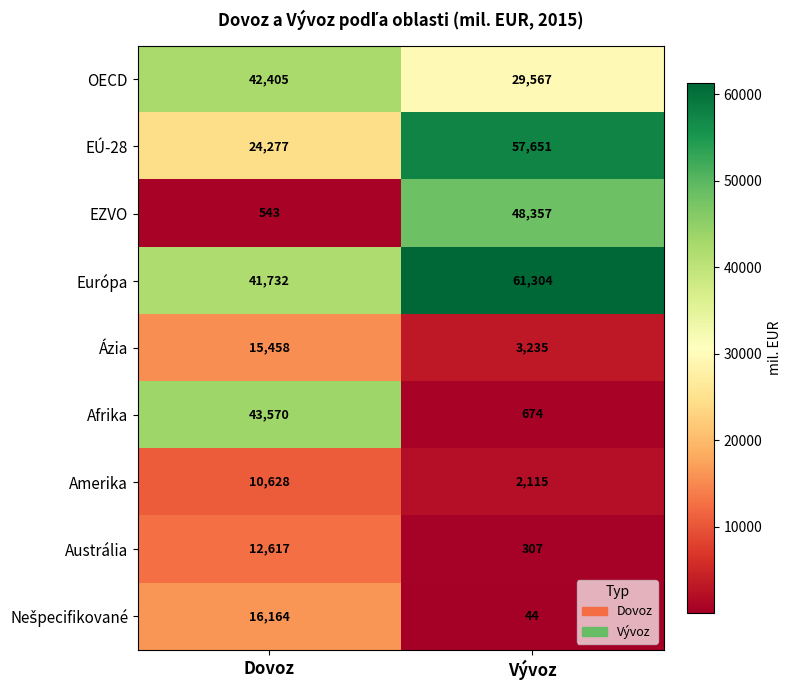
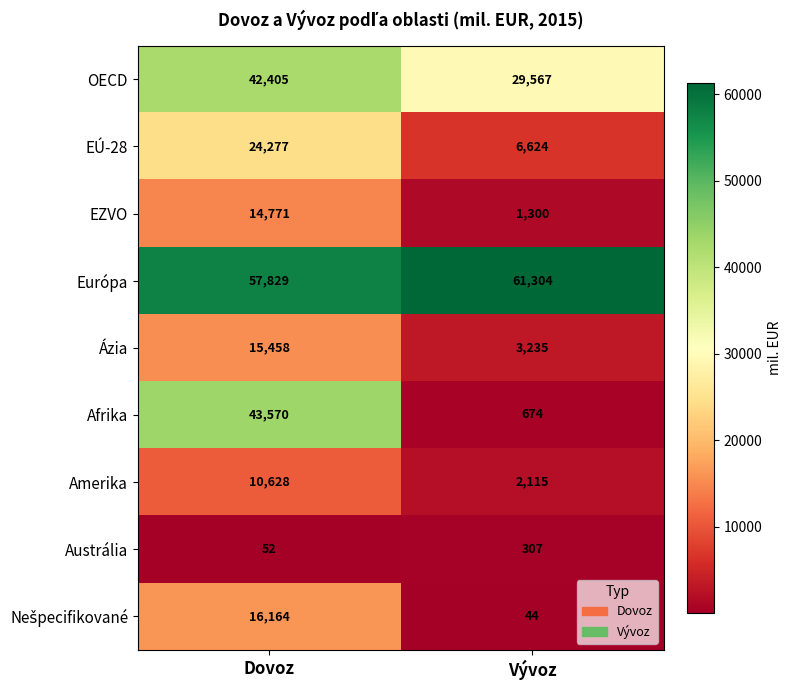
  {
    "OECD": {
      "Dovoz": "42,405",
      "Vývoz": "29,567"
    },
    "EÚ-28": {
      "Dovoz": "24,277",
-     "Vývoz": "57,651"
+     "Vývoz": "6,624"
    },
    "EZVO": {
-     "Dovoz": "543",
-     "Vývoz": "48,357"
+     "Dovoz": "14,771",
+     "Vývoz": "1,300"
    },
    "Európa": {
-     "Dovoz": "41,732",
+     "Dovoz": "57,829",
      "Vývoz": "61,304"
    },
    "Ázia": {
      "Dovoz": "15,458",
      "Vývoz": "3,235"
    },
    "Afrika": {
      "Dovoz": "43,570",
      "Vývoz": "674"
    },
    "Amerika": {
      "Dovoz": "10,628",
      "Vývoz": "2,115"
    },
    "Austrália": {
-     "Dovoz": "12,617",
+     "Dovoz": "52",
      "Vývoz": "307"
    },
    "Nešpecifikované": {
      "Dovoz": "16,164",
      "Vývoz": "44"
    }
  }
